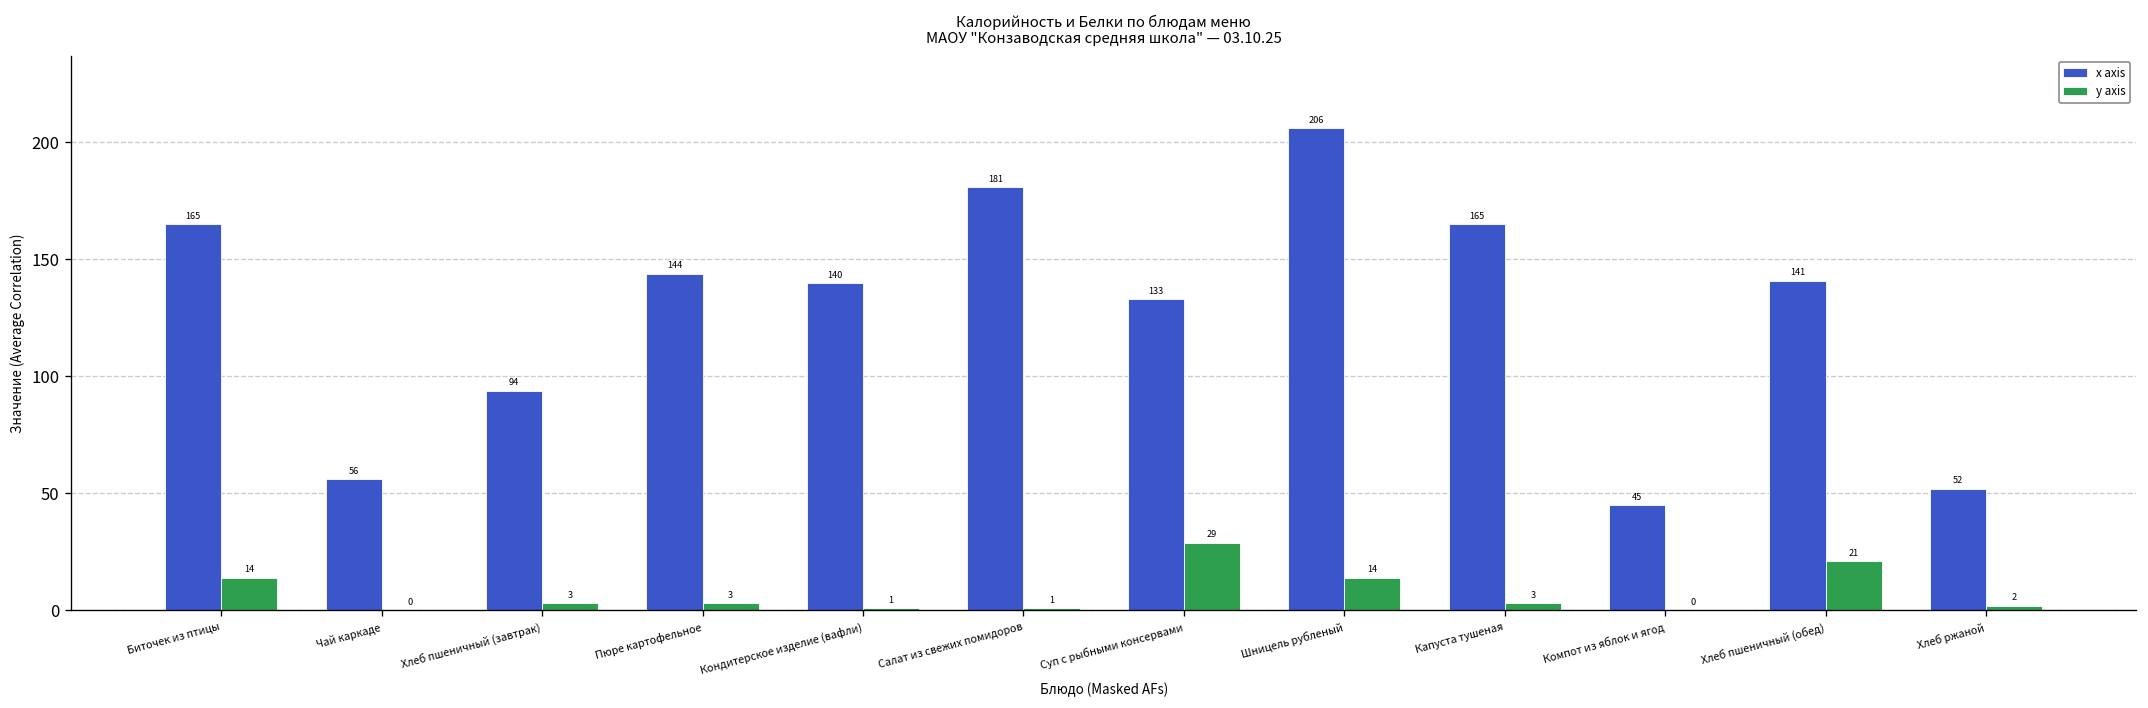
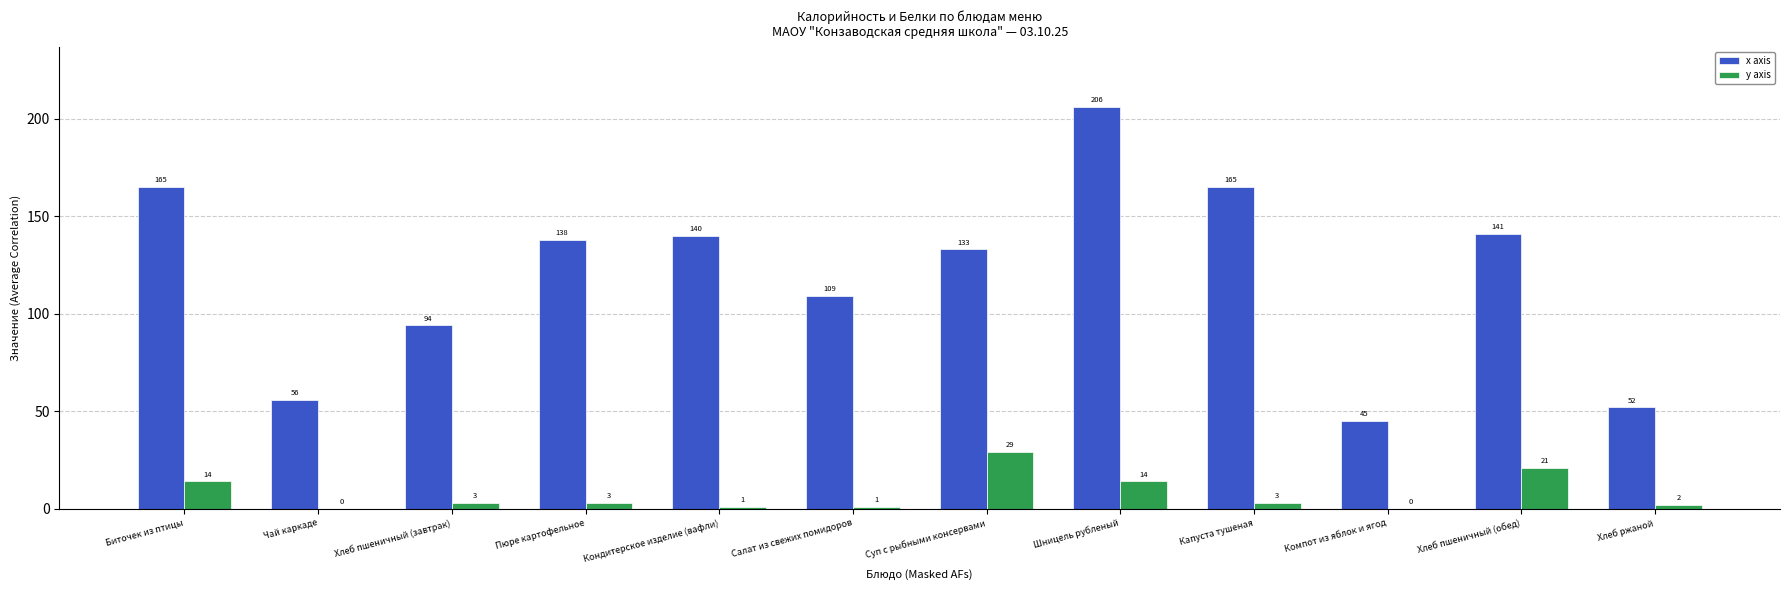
  {
    "x axis": {
      "Биточек из птицы": 165,
      "Чай каркаде": 56,
      "Хлеб пшеничный (завтрак)": 94,
-     "Пюре картофельное": 144,
+     "Пюре картофельное": 138,
      "Кондитерское изделие (вафли)": 140,
-     "Салат из свежих помидоров": 181,
+     "Салат из свежих помидоров": 109,
      "Суп с рыбными консервами": 133,
      "Шницель рубленый": 206,
      "Капуста тушеная": 165,
      "Компот из яблок и ягод": 45,
      "Хлеб пшеничный (обед)": 141,
      "Хлеб ржаной": 52
    },
    "y axis": {
      "Биточек из птицы": 14,
      "Чай каркаде": 0,
      "Хлеб пшеничный (завтрак)": 3,
      "Пюре картофельное": 3,
      "Кондитерское изделие (вафли)": 1,
      "Салат из свежих помидоров": 1,
      "Суп с рыбными консервами": 29,
      "Шницель рубленый": 14,
      "Капуста тушеная": 3,
      "Компот из яблок и ягод": 0,
      "Хлеб пшеничный (обед)": 21,
      "Хлеб ржаной": 2
    }
  }
